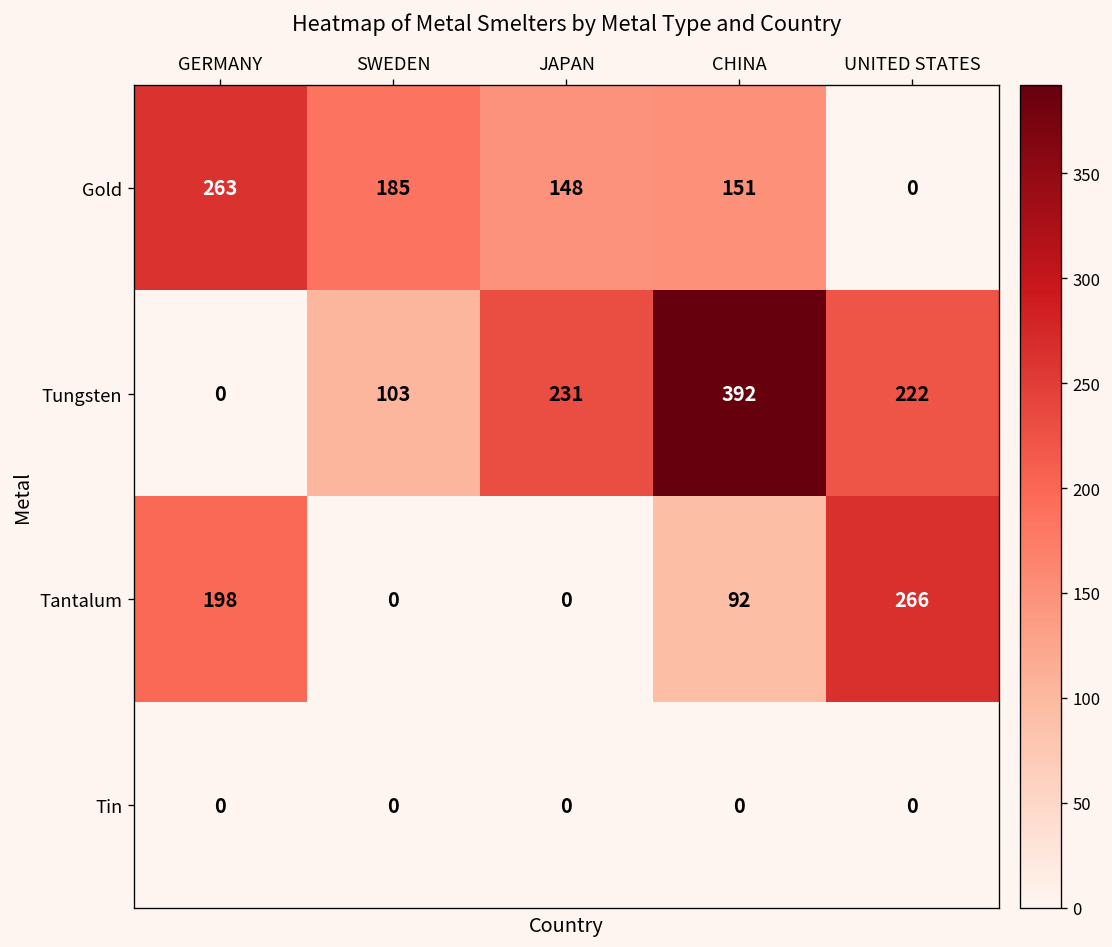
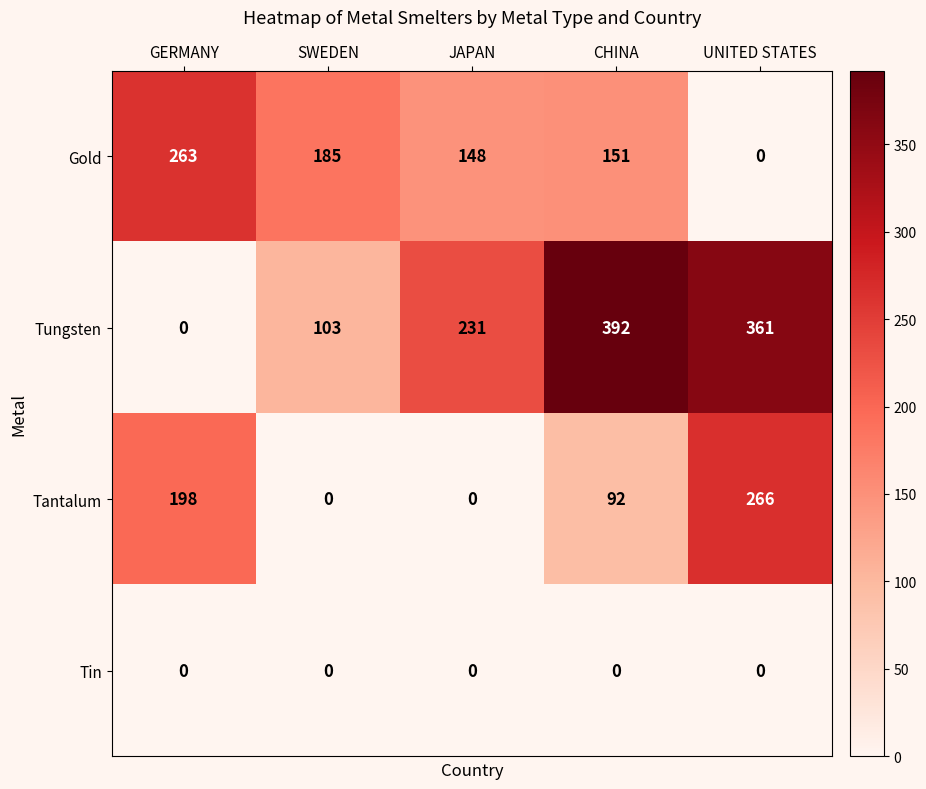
  {
    "Gold": {
      "GERMANY": 263,
      "SWEDEN": 185,
      "JAPAN": 148,
      "CHINA": 151,
      "UNITED STATES": 0
    },
    "Tungsten": {
      "GERMANY": 0,
      "SWEDEN": 103,
      "JAPAN": 231,
      "CHINA": 392,
-     "UNITED STATES": 222
+     "UNITED STATES": 361
    },
    "Tantalum": {
      "GERMANY": 198,
      "SWEDEN": 0,
      "JAPAN": 0,
      "CHINA": 92,
      "UNITED STATES": 266
    },
    "Tin": {
      "GERMANY": 0,
      "SWEDEN": 0,
      "JAPAN": 0,
      "CHINA": 0,
      "UNITED STATES": 0
    }
  }
